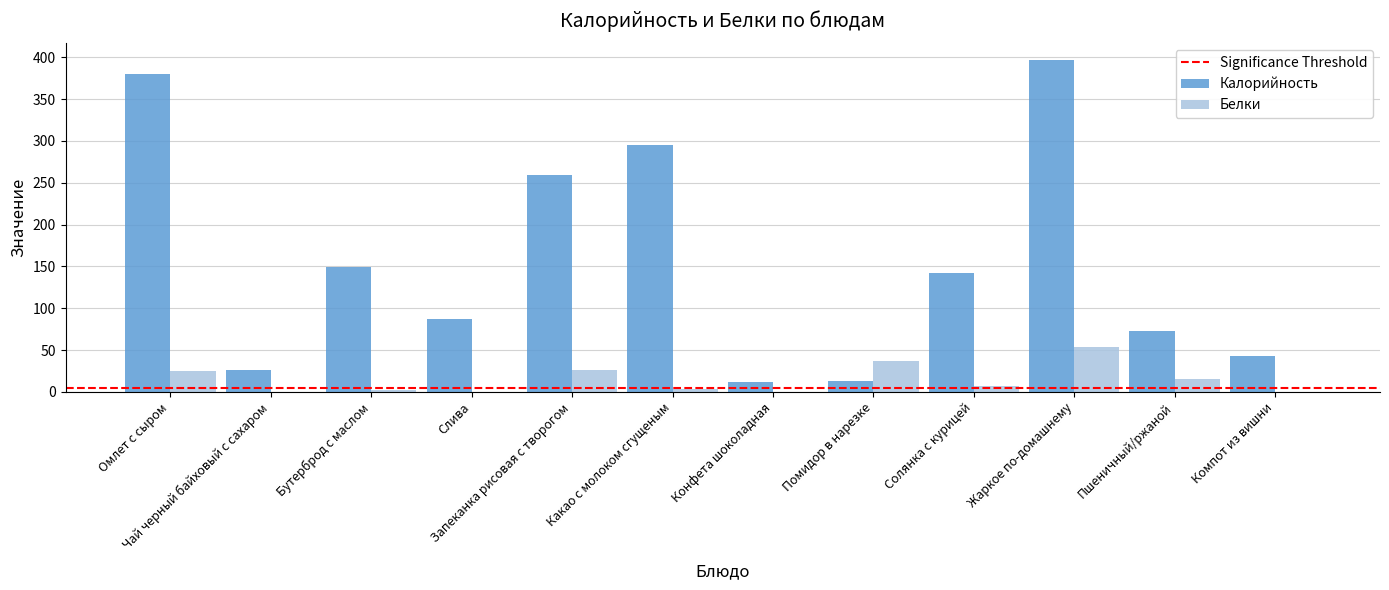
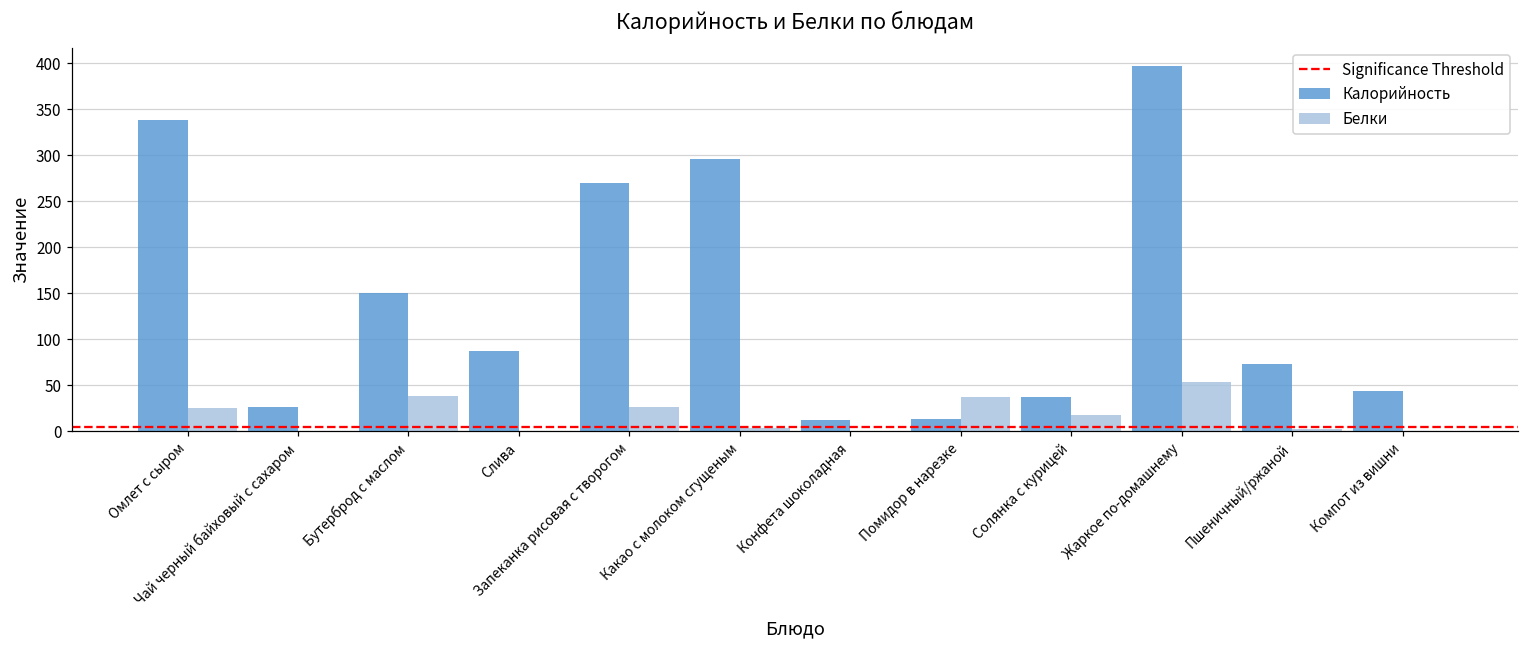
  {
    "Калорийность": {
-     "Омлет с сыром": 380,
+     "Омлет с сыром": 340,
      "Чай черный байховый с сахаром": 30,
      "Бутерброд с маслом": 150,
      "Слива": 90,
-     "Запеканка рисовая с творогом": 260,
+     "Запеканка рисовая с творогом": 270,
      "Какао с молоком сгущеным": 300,
      "Конфета шоколадная": 10,
      "Помидор в нарезке": 10,
-     "Солянка с курицей": 140,
+     "Солянка с курицей": 40,
      "Жаркое по-домашнему": 400,
      "Пшеничный/ржаной": 70,
      "Компот из вишни": 40
    },
    "Белки": {
      "Омлет с сыром": 30,
-     "Бутерброд с маслом": 0,
+     "Бутерброд с маслом": 40,
      "Запеканка рисовая с творогом": 30,
      "Какао с молоком сгущеным": 0,
      "Конфета шоколадная": 0,
      "Помидор в нарезке": 40,
-     "Солянка с курицей": 10,
+     "Солянка с курицей": 20,
      "Жаркое по-домашнему": 50,
-     "Пшеничный/ржаной": 20
+     "Пшеничный/ржаной": 0
    }
  }
